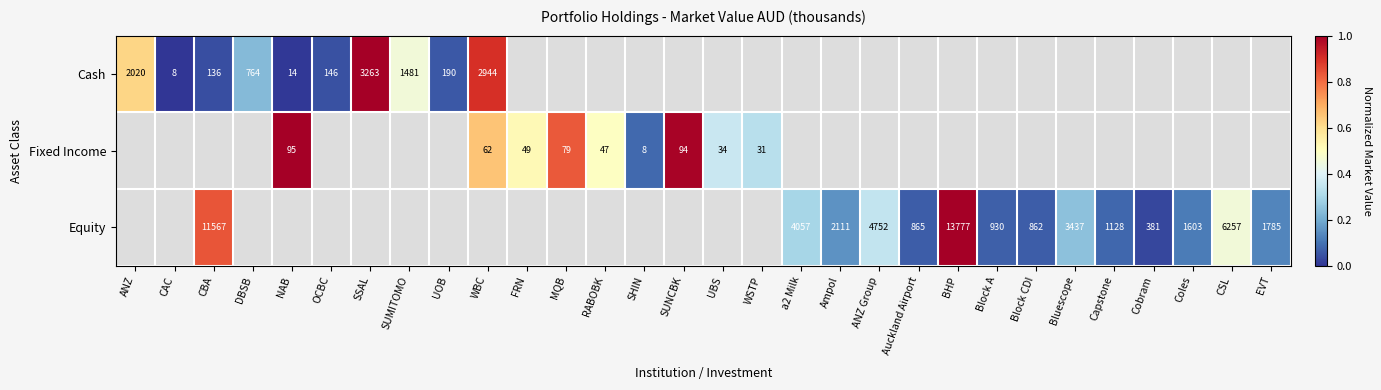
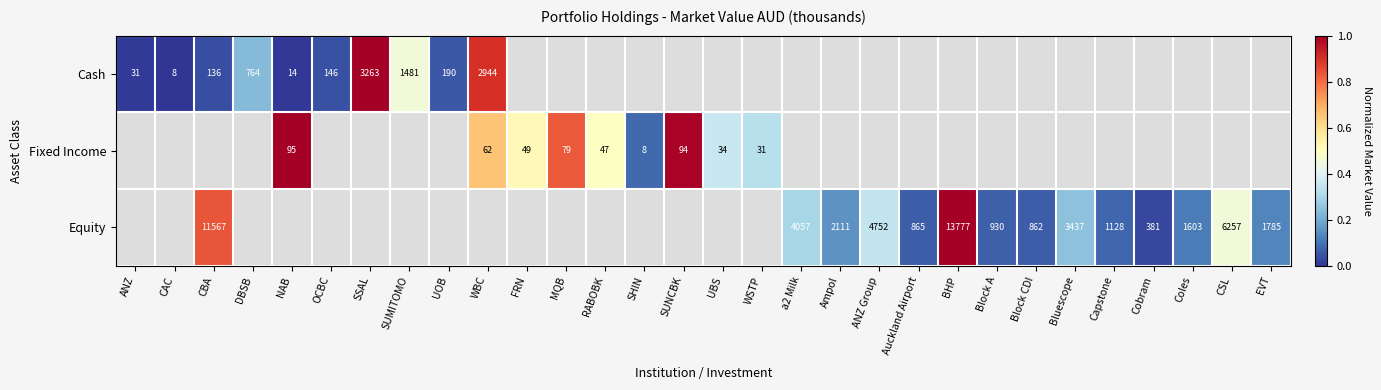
  {
    "Cash": {
-     "ANZ": 2020,
+     "ANZ": 31,
      "CAC": 8,
      "CBA": 136,
      "DBSB": 764,
      "NAB": 14,
      "OCBC": 146,
      "SSAL": 3263,
      "SUMITOMO": 1481,
      "UOB": 190,
      "WBC": 2944
    },
    "Fixed Income": {
      "NAB": 95,
      "WBC": 62,
      "FRN": 49,
      "MQB": 79,
      "RABOBK": 47,
      "SHIN": 8,
      "SUNCBK": 94,
      "UBS": 34,
      "WSTP": 31
    },
    "Equity": {
      "CBA": 11567,
      "a2 Milk": 4057,
      "Ampol": 2111,
      "ANZ Group": 4752,
      "Auckland Airport": 865,
      "BHP": 13777,
      "Block A": 930,
      "Block CDI": 862,
      "Bluescope": 3437,
      "Capstone": 1128,
      "Cobram": 381,
      "Coles": 1603,
      "CSL": 6257,
      "EVT": 1785
    }
  }
